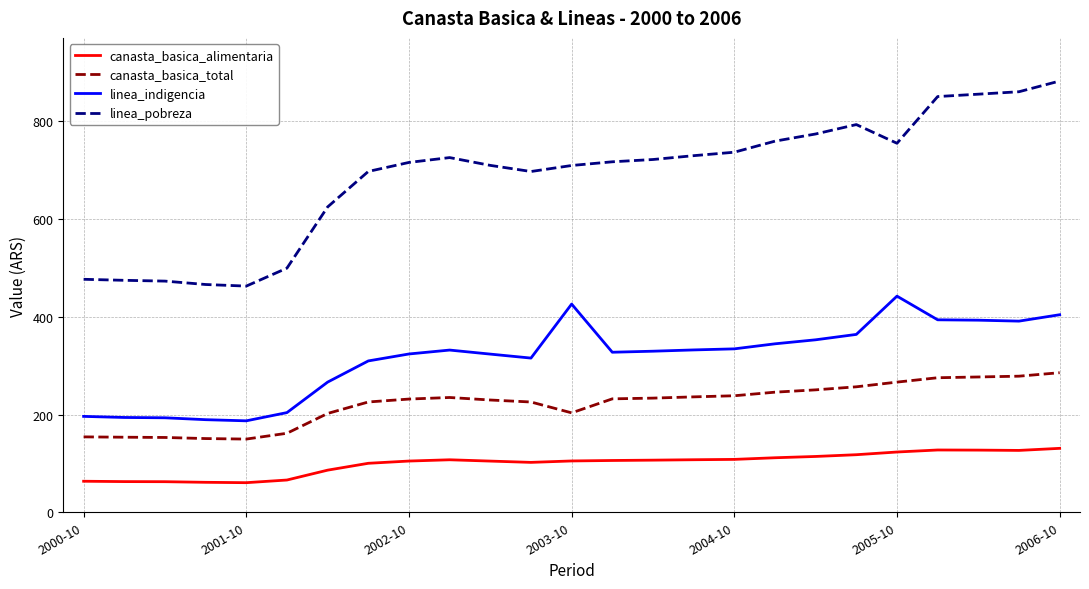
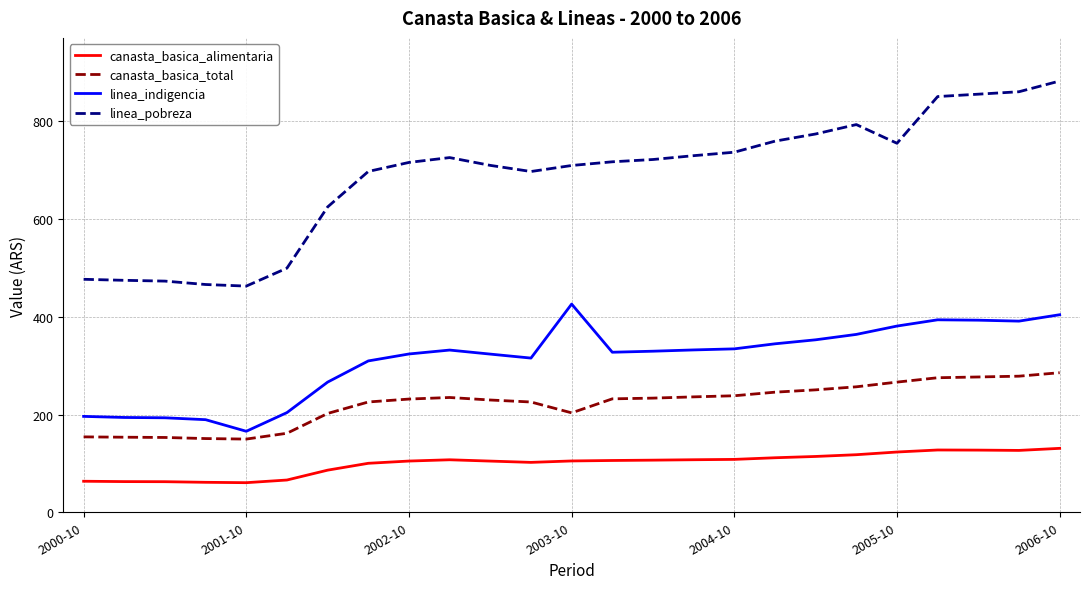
  {
    "canasta_basica_alimentaria": {
      "2000-10": 60,
      "2001-10": 60,
      "2002-10": 100,
      "2003-10": 110,
      "2004-10": 110,
      "2005-10": 120,
      "2006-10": 130
    },
    "canasta_basica_total": {
      "2000-10": 150,
      "2001-10": 150,
      "2002-10": 230,
      "2003-10": 200,
      "2004-10": 240,
      "2005-10": 270,
      "2006-10": 290
    },
    "linea_indigencia": {
      "2000-10": 200,
-     "2001-10": 190,
+     "2001-10": 170,
      "2002-10": 320,
      "2003-10": 430,
      "2004-10": 330,
-     "2005-10": 440,
+     "2005-10": 380,
      "2006-10": 400
    },
    "linea_pobreza": {
      "2000-10": 480,
      "2001-10": 460,
      "2002-10": 720,
      "2003-10": 710,
      "2004-10": 740,
      "2005-10": 760,
      "2006-10": 880
    }
  }
